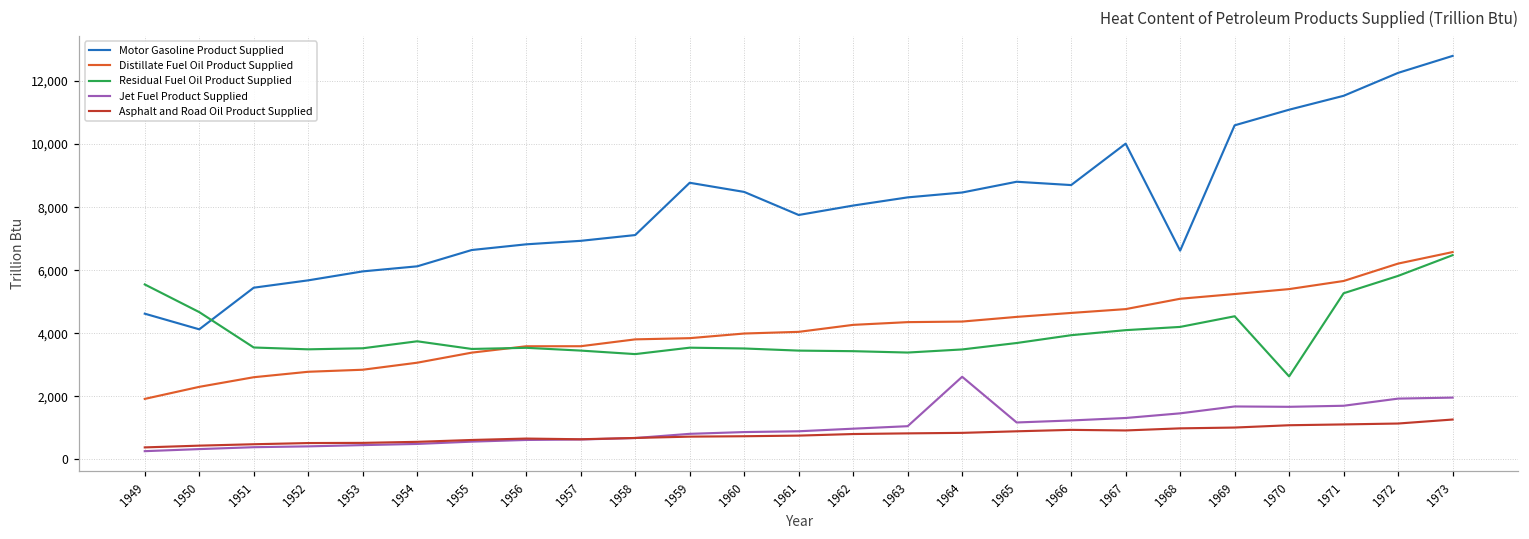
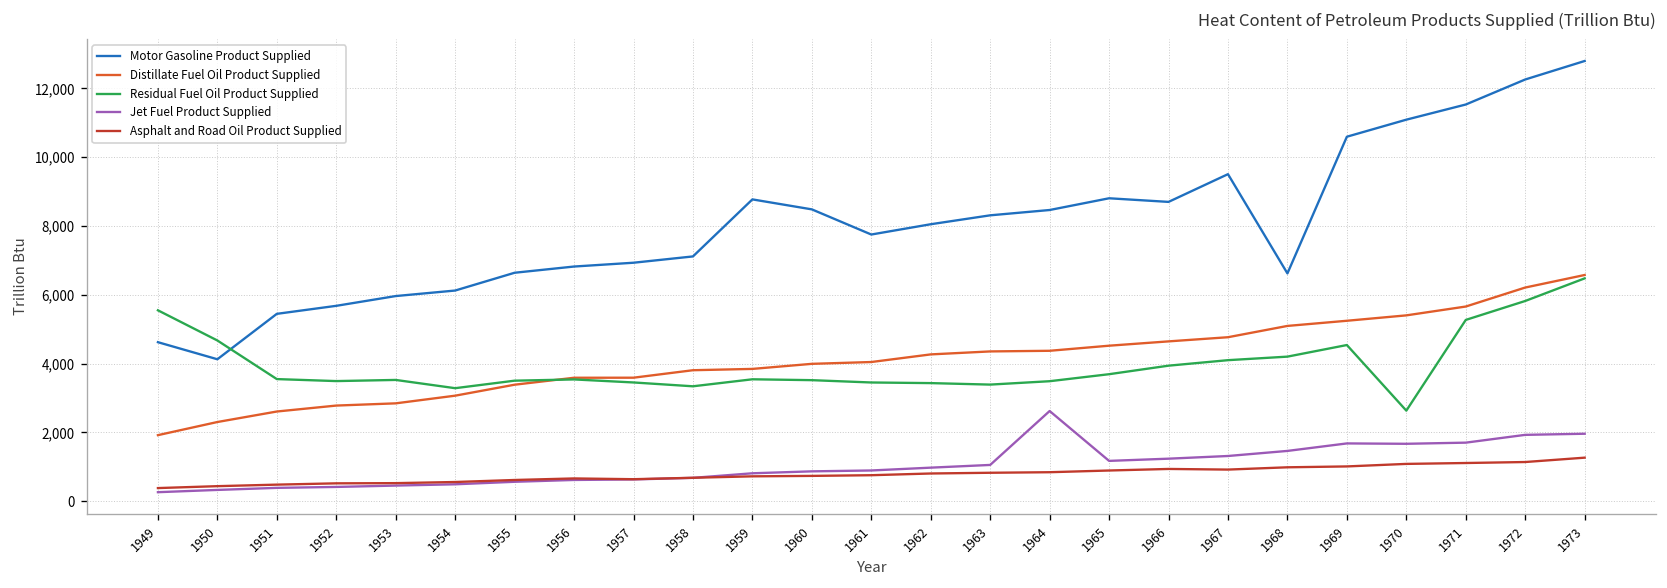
  {
    "Motor Gasoline Product Supplied": {
      "1949": "4,600",
      "1950": "4,100",
      "1951": "5,400",
      "1952": "5,700",
      "1953": "6,000",
      "1954": "6,100",
      "1955": "6,600",
      "1956": "6,800",
      "1957": "6,900",
      "1958": "7,100",
      "1959": "8,800",
      "1960": "8,500",
      "1961": "7,800",
      "1962": "8,100",
      "1963": "8,300",
      "1964": "8,500",
      "1965": "8,800",
      "1966": "8,700",
-     "1967": "10,000",
+     "1967": "9,500",
      "1968": "6,600",
      "1969": "10,600",
      "1970": "11,100",
      "1971": "11,500",
      "1972": "12,300",
      "1973": "12,800"
    },
    "Residual Fuel Oil Product Supplied": {
      "1949": "5,500",
      "1950": "4,700",
      "1951": "3,500",
      "1952": "3,500",
      "1953": "3,500",
-     "1954": "3,700",
+     "1954": "3,300",
      "1955": "3,500",
      "1957": "3,500",
      "1958": "3,300",
      "1959": "3,500",
      "1960": "3,500",
      "1961": "3,400",
      "1962": "3,400",
      "1963": "3,400",
      "1964": "3,500",
      "1965": "3,700",
      "1966": "3,900",
      "1967": "4,100",
      "1968": "4,200",
      "1969": "4,500",
      "1970": "2,600",
      "1971": "5,300",
      "1972": "5,800",
      "1973": "6,500"
    },
    "Jet Fuel Product Supplied": {
      "1949": "300",
      "1950": "300",
      "1951": "400",
      "1952": "400",
      "1960": "900",
      "1961": "900",
      "1962": "1,000",
      "1963": "1,100",
      "1964": "2,600",
      "1965": "1,200",
      "1966": "1,200",
      "1967": "1,300",
      "1968": "1,500",
      "1969": "1,700",
      "1970": "1,700",
      "1971": "1,700",
      "1972": "1,900",
      "1973": "2,000"
    }
  }
